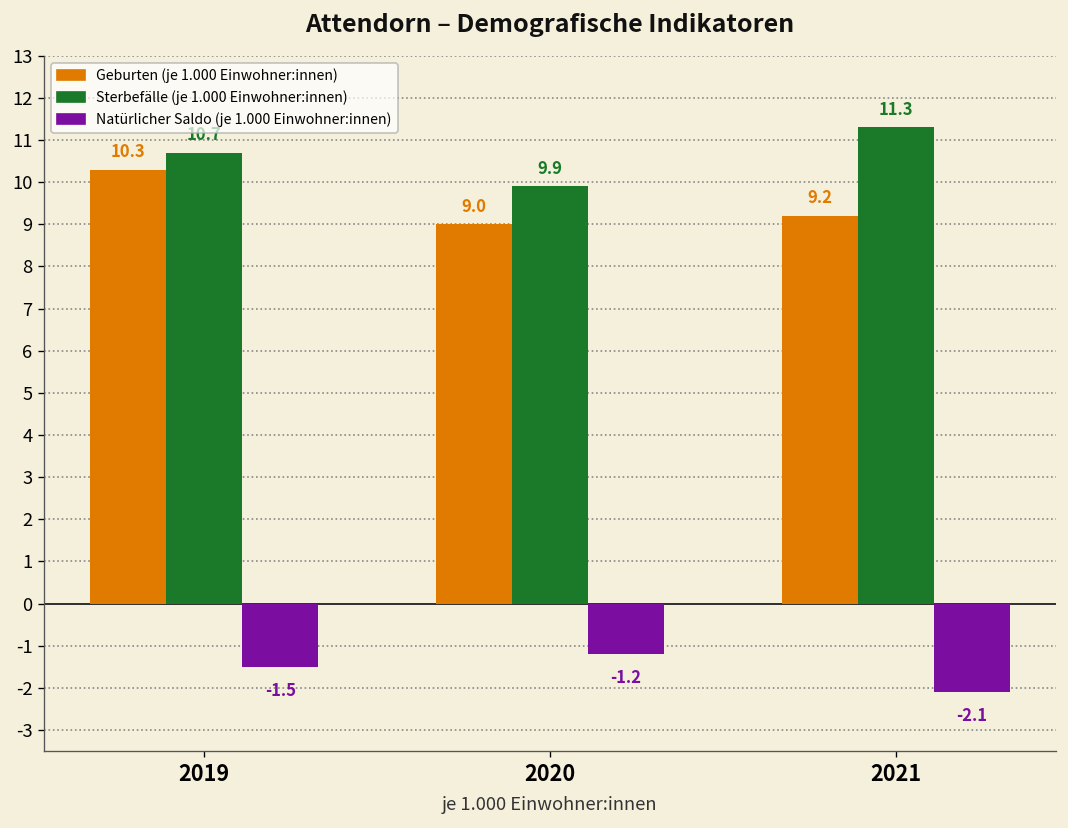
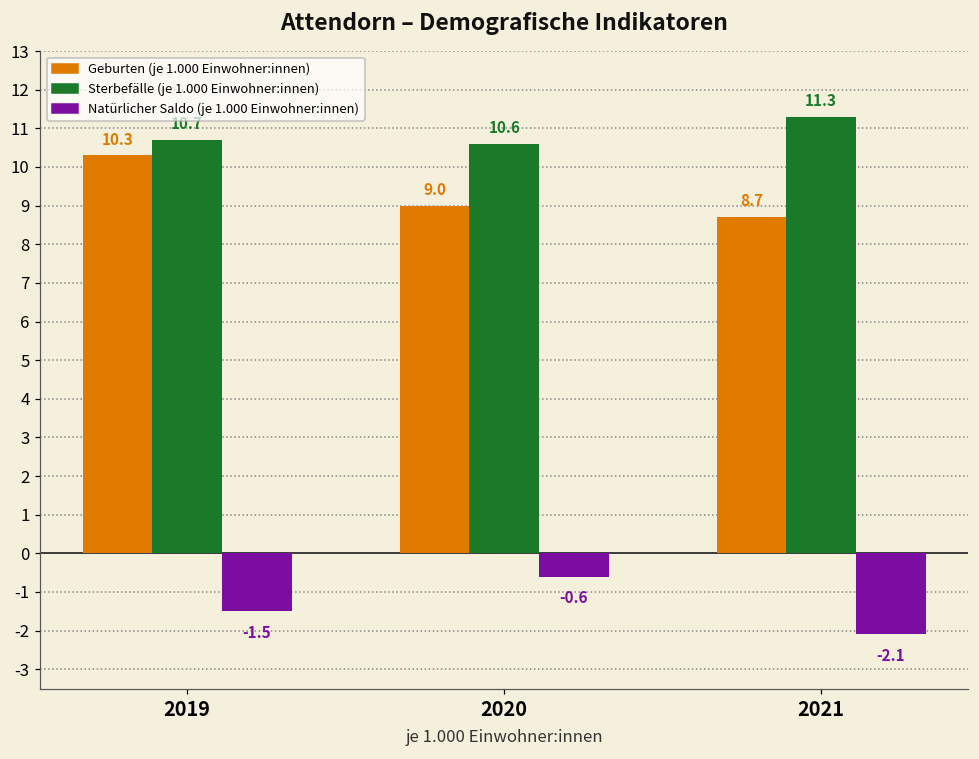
  {
    "Geburten (je 1.000 Einwohner:innen)": {
      "2019": 10.3,
      "2020": 9.0,
-     "2021": 9.2
+     "2021": 8.7
    },
    "Sterbefälle (je 1.000 Einwohner:innen)": {
-     "2020": 9.9,
+     "2020": 10.6,
      "2021": 11.3
    },
    "Natürlicher Saldo (je 1.000 Einwohner:innen)": {
      "2019": -1.5,
-     "2020": -1.2,
+     "2020": -0.6,
      "2021": -2.1
    }
  }
